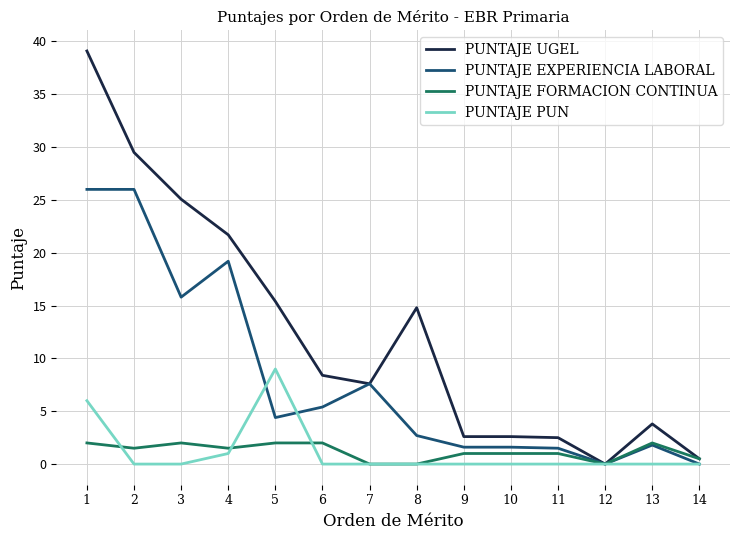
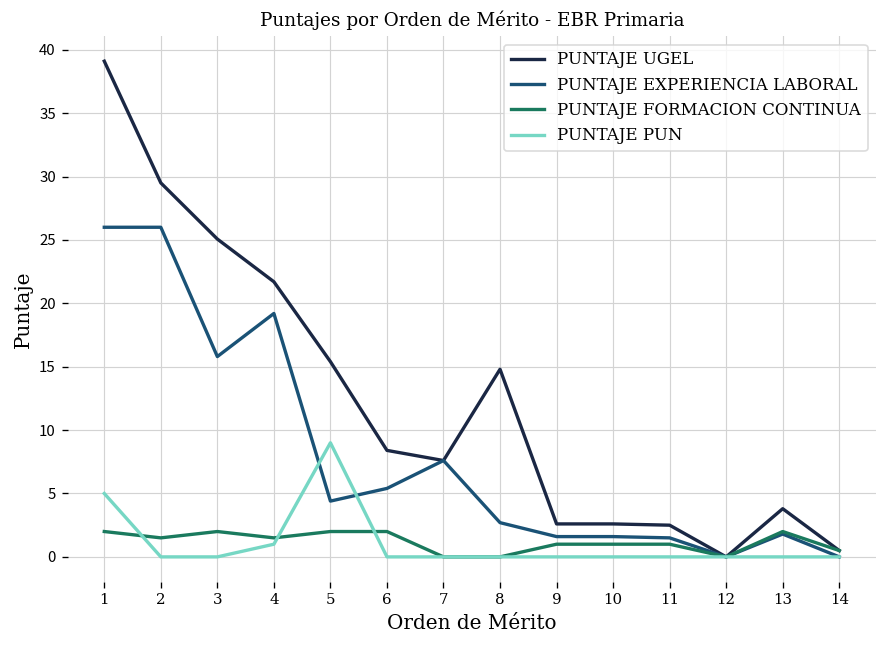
  {
    "PUNTAJE UGEL": {
      "1": 39,
      "2": 29.5,
      "3": 25,
      "4": 21.7,
      "5": 15.4,
      "6": 8.4,
      "8": 15,
      "9": 2.6,
      "10": 2.6,
      "11": 2.5,
      "13": 4
    },
    "PUNTAJE PUN": {
-     "1": 6,
+     "1": 5,
      "2": 0,
      "3": 0,
      "4": 1,
      "5": 9,
      "6": 0,
      "9": 0,
      "10": 0,
      "11": 0,
      "13": 0
    }
  }
